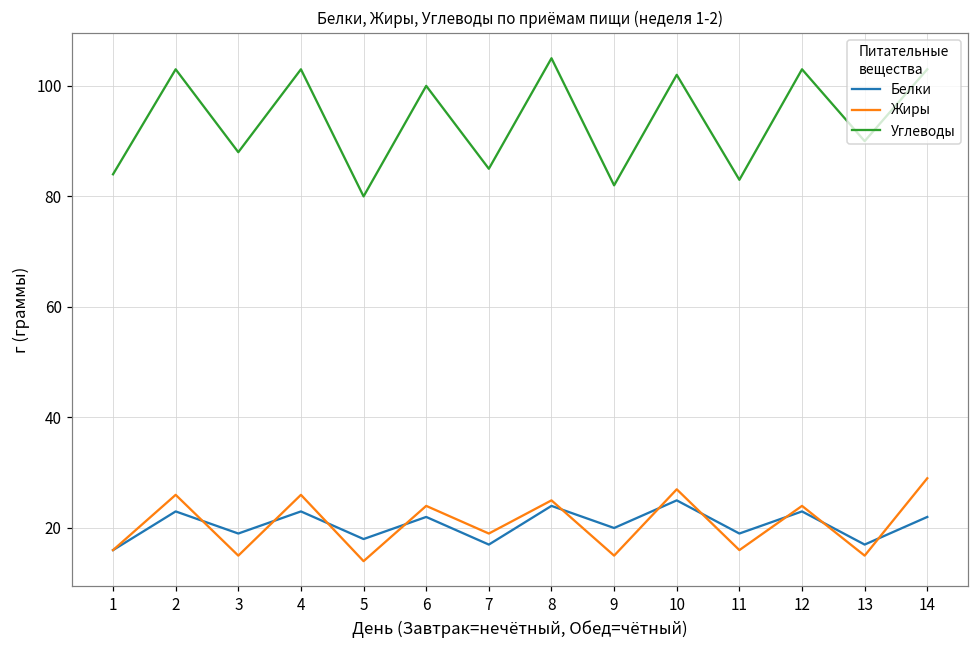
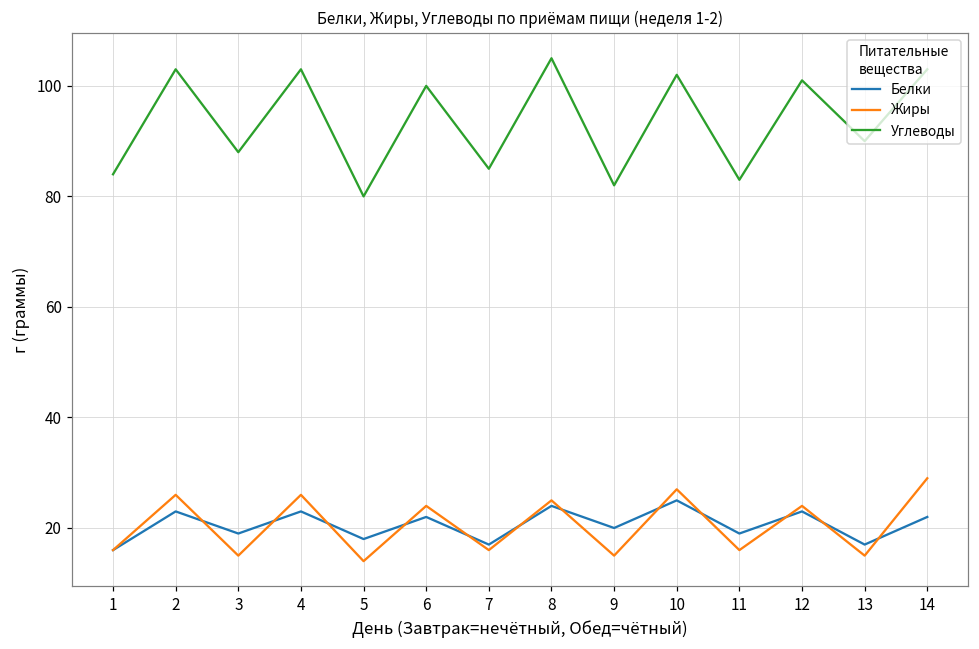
  {
    "Белки": {
      "2": 23,
      "3": 19,
      "4": 23,
      "5": 18,
      "6": 22,
      "7": 17,
      "8": 24,
      "9": 20,
      "10": 25,
      "11": 19,
      "12": 23,
      "13": 17,
      "14": 22
    },
    "Жиры": {
      "2": 26,
      "3": 15,
      "4": 26,
      "5": 14,
      "6": 24,
-     "7": 19,
+     "7": 16,
      "8": 25,
      "9": 15,
      "10": 27,
      "11": 16,
      "12": 24,
      "13": 15,
      "14": 29
    },
    "Углеводы": {
      "1": 84,
      "2": 103,
      "3": 88,
      "4": 103,
      "5": 80,
      "6": 100,
      "7": 85,
      "8": 105,
      "9": 82,
      "10": 102,
      "11": 83,
-     "12": 103
+     "12": 101
    }
  }
